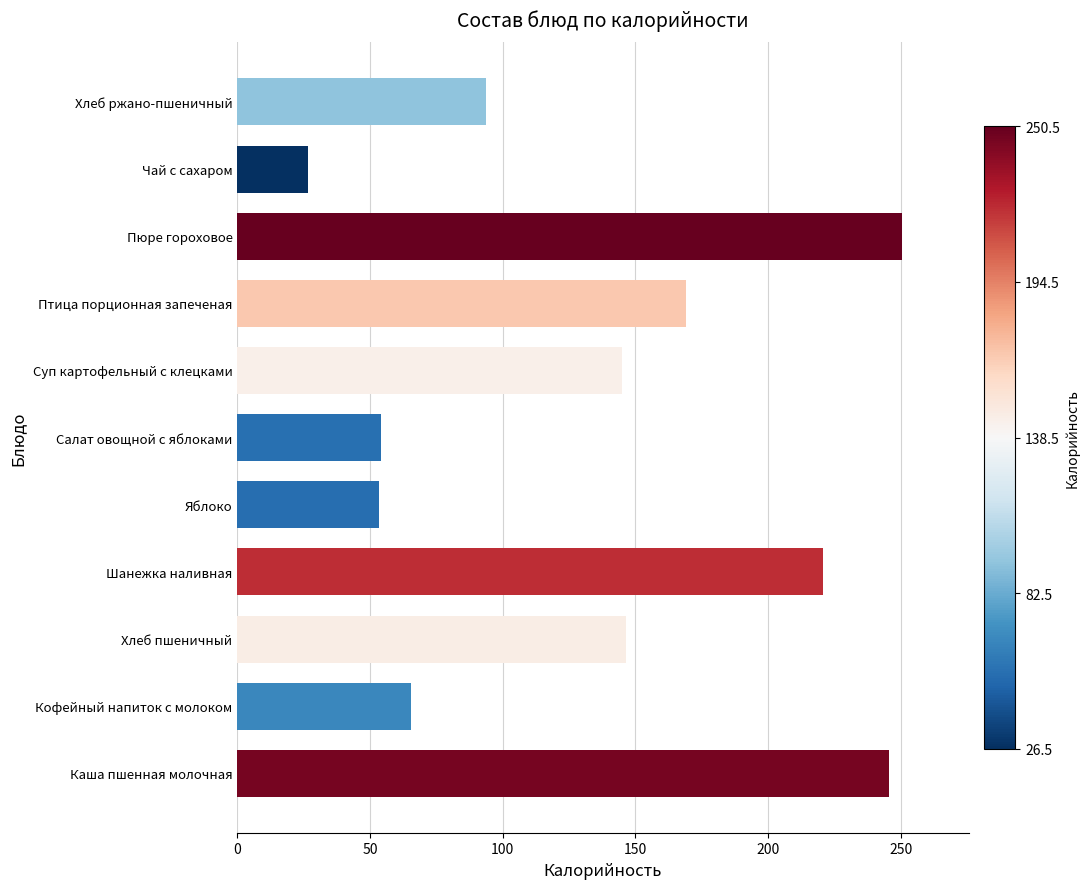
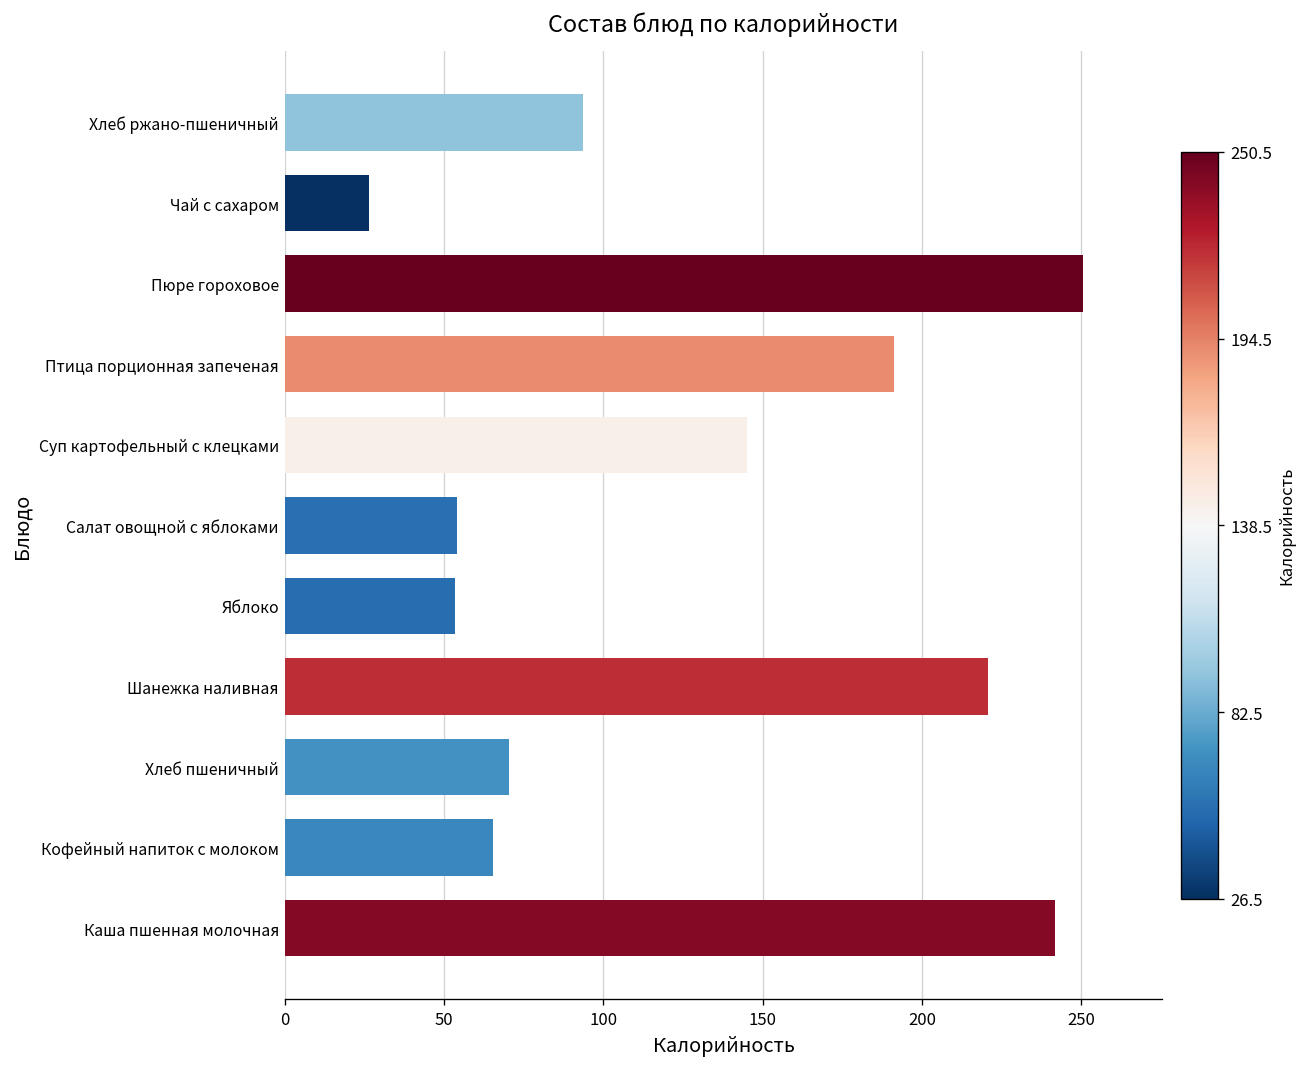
  {
    "Хлеб ржано-пшеничный": 94,
    "Чай с сахаром": 27,
    "Пюре гороховое": 250,
-   "Птица порционная запеченая": 169,
+   "Птица порционная запеченая": 191,
    "Суп картофельный с клецками": 145,
    "Салат овощной с яблоками": 54,
    "Яблоко": 53,
    "Шанежка наливная": 221,
-   "Хлеб пшеничный": 147,
+   "Хлеб пшеничный": 70,
    "Кофейный напиток с молоком": 66,
-   "Каша пшенная молочная": 246
+   "Каша пшенная молочная": 242
  }
